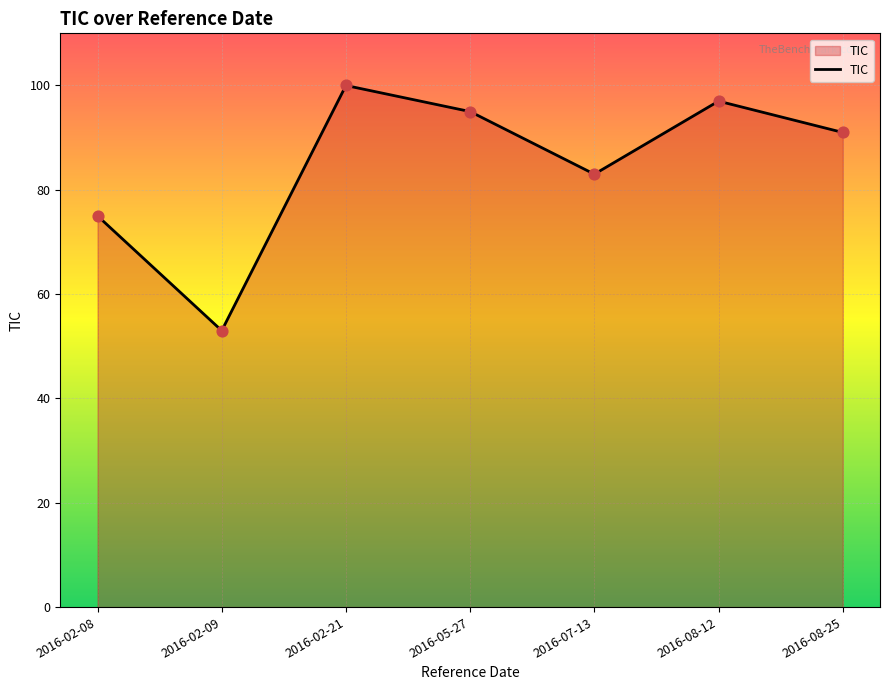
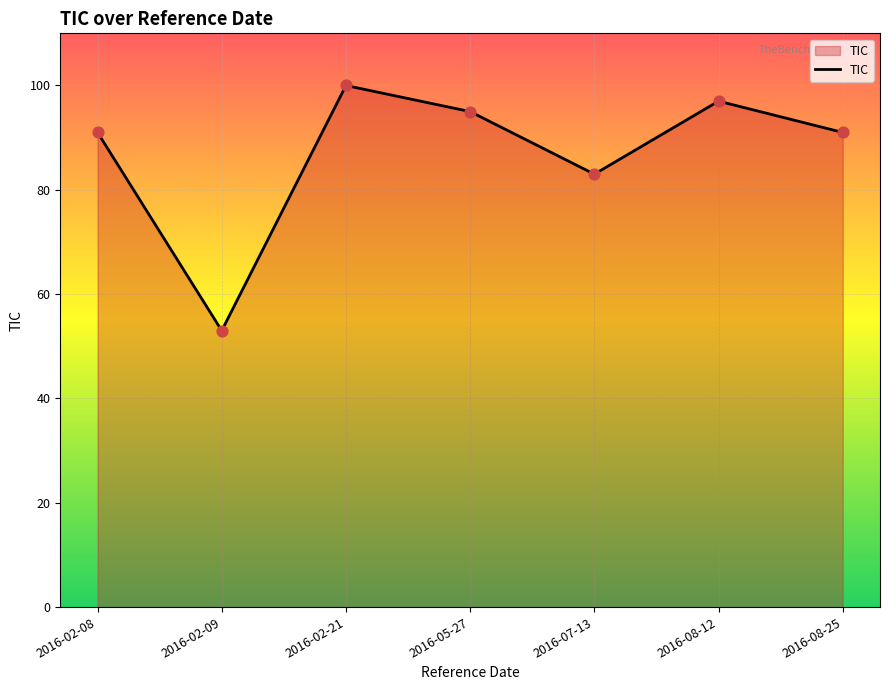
  {
-   "2016-02-08": 75,
+   "2016-02-08": 91,
    "2016-02-09": 53,
    "2016-02-21": 100,
    "2016-05-27": 95,
    "2016-07-13": 83,
    "2016-08-12": 97,
    "2016-08-25": 91
  }
